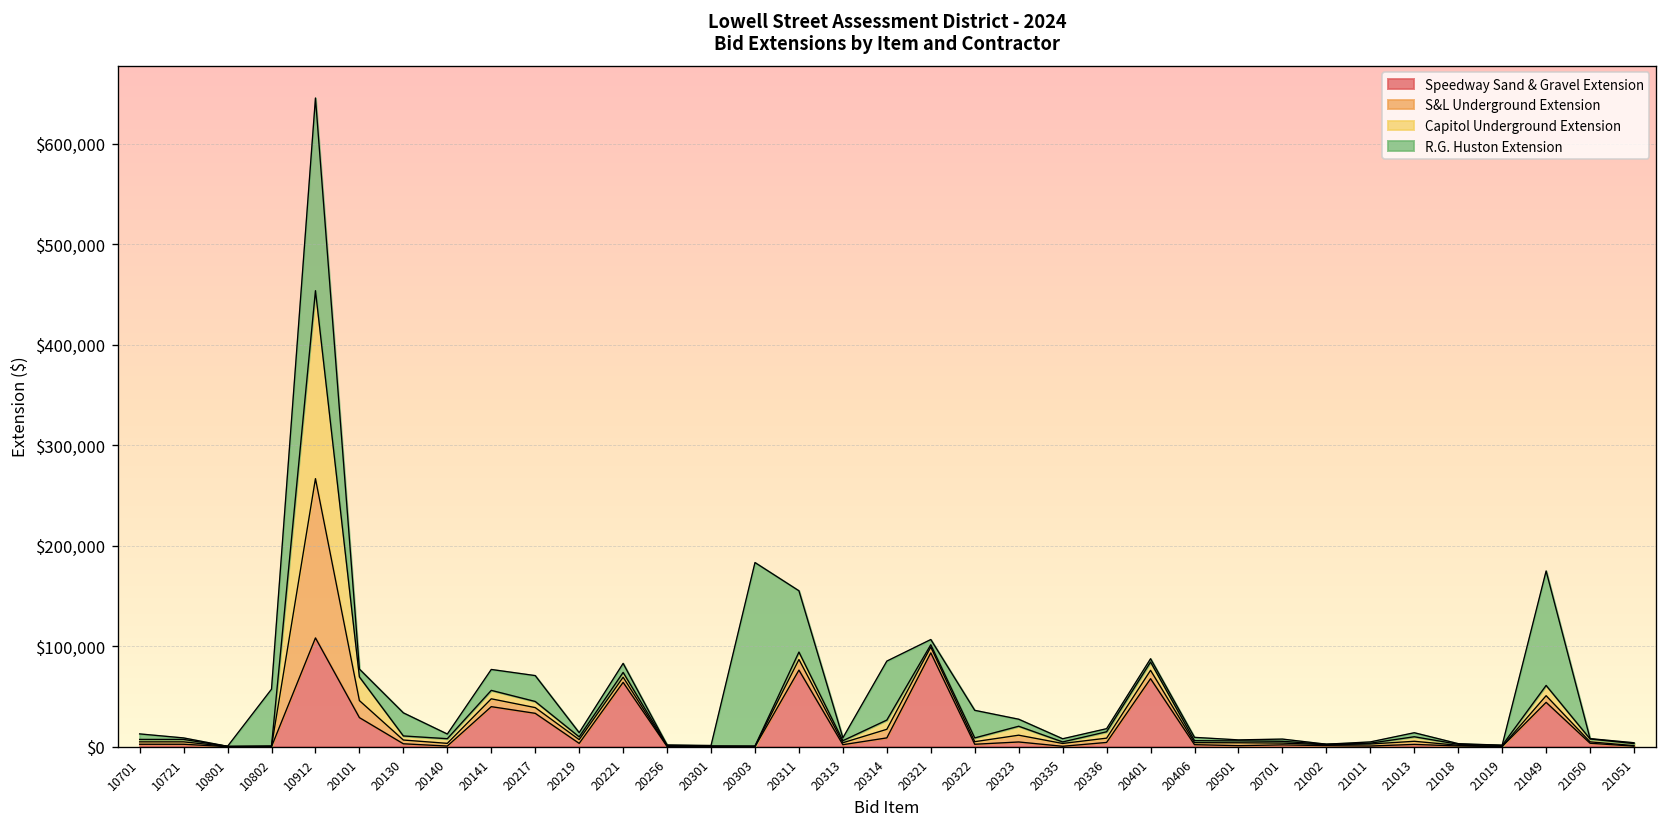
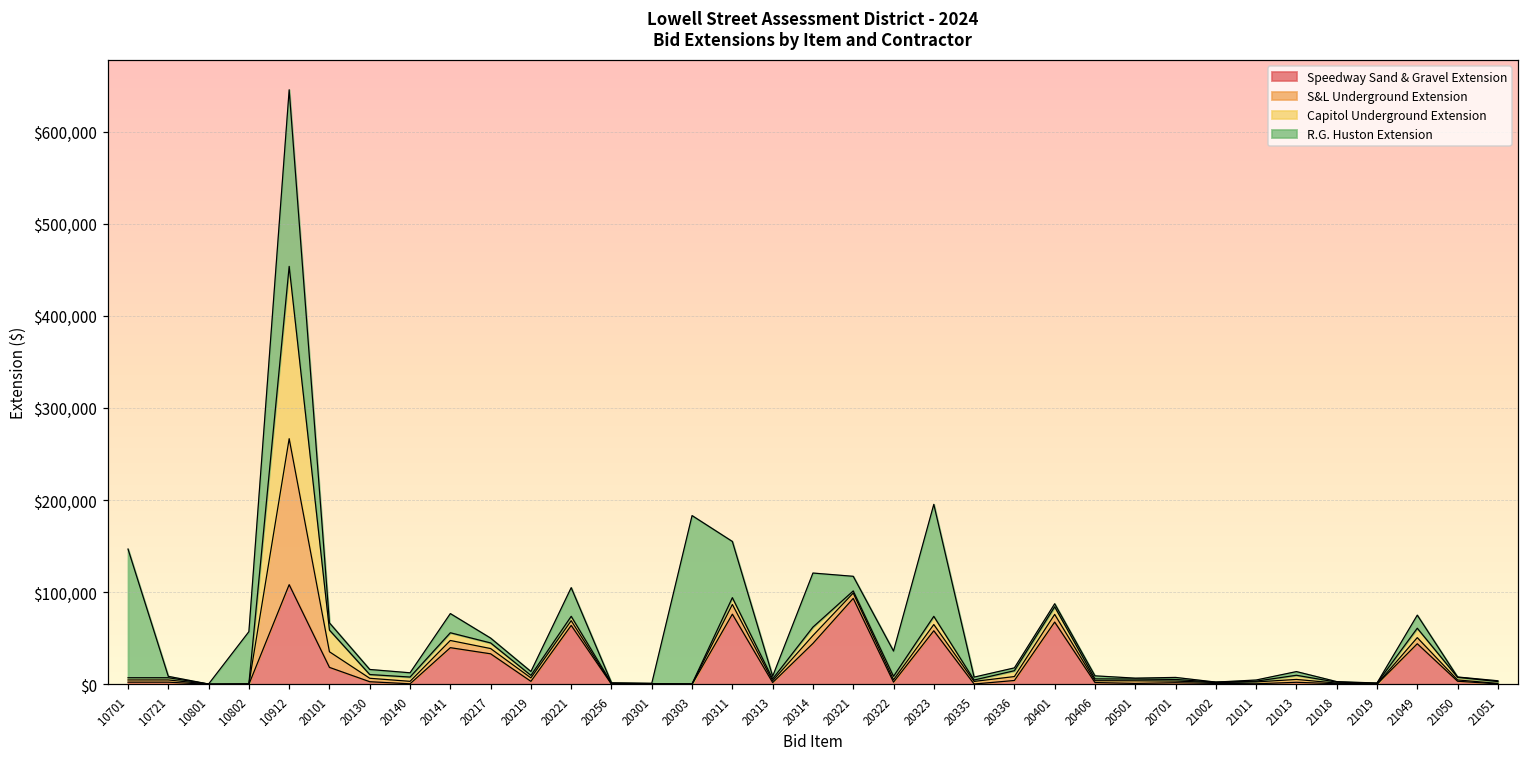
  {
    "Speedway Sand & Gravel Extension": {
      "10912": "$110,000",
-     "20101": "$30,000",
+     "20101": "$20,000",
      "20130": "$0",
      "20141": "$40,000",
      "20217": "$30,000",
      "20219": "$0",
      "20221": "$60,000",
      "20311": "$80,000",
-     "20314": "$10,000",
+     "20314": "$40,000",
      "20321": "$90,000",
-     "20323": "$0",
+     "20323": "$60,000",
      "20336": "$0",
      "20401": "$70,000",
      "21013": "$0",
      "21049": "$40,000"
    },
    "R.G. Huston Extension": {
-     "10701": "$10,000",
+     "10701": "$140,000",
      "10802": "$60,000",
      "10912": "$190,000",
      "20101": "$10,000",
-     "20130": "$20,000",
+     "20130": "$10,000",
      "20140": "$0",
      "20141": "$20,000",
-     "20217": "$30,000",
+     "20217": "$10,000",
      "20219": "$0",
-     "20221": "$10,000",
+     "20221": "$30,000",
      "20303": "$180,000",
      "20311": "$60,000",
      "20314": "$60,000",
-     "20321": "$10,000",
+     "20321": "$20,000",
      "20322": "$30,000",
-     "20323": "$10,000",
+     "20323": "$120,000",
      "20335": "$0",
      "20401": "$0",
      "20406": "$0",
      "21013": "$0",
-     "21049": "$110,000"
+     "21049": "$10,000"
    }
  }
